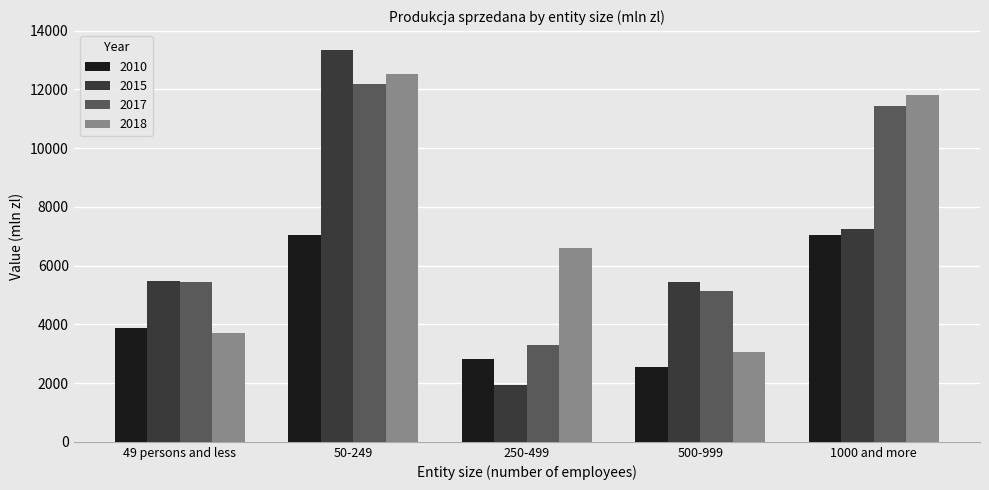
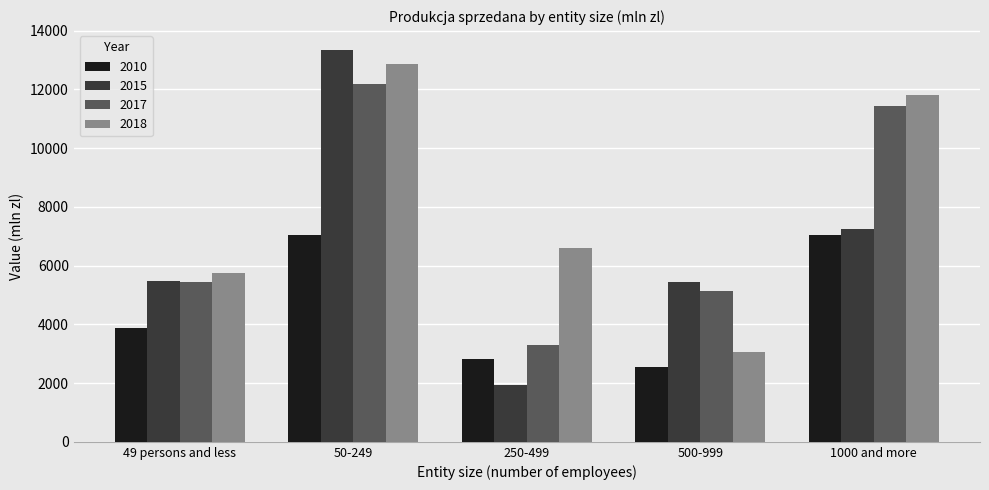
  {
    "2018": {
-     "49 persons and less": 3700,
-     "50-249": 12500,
+     "49 persons and less": 5700,
+     "50-249": 12900,
      "250-499": 6600,
      "500-999": 3000,
      "1000 and more": 11800
    }
  }
